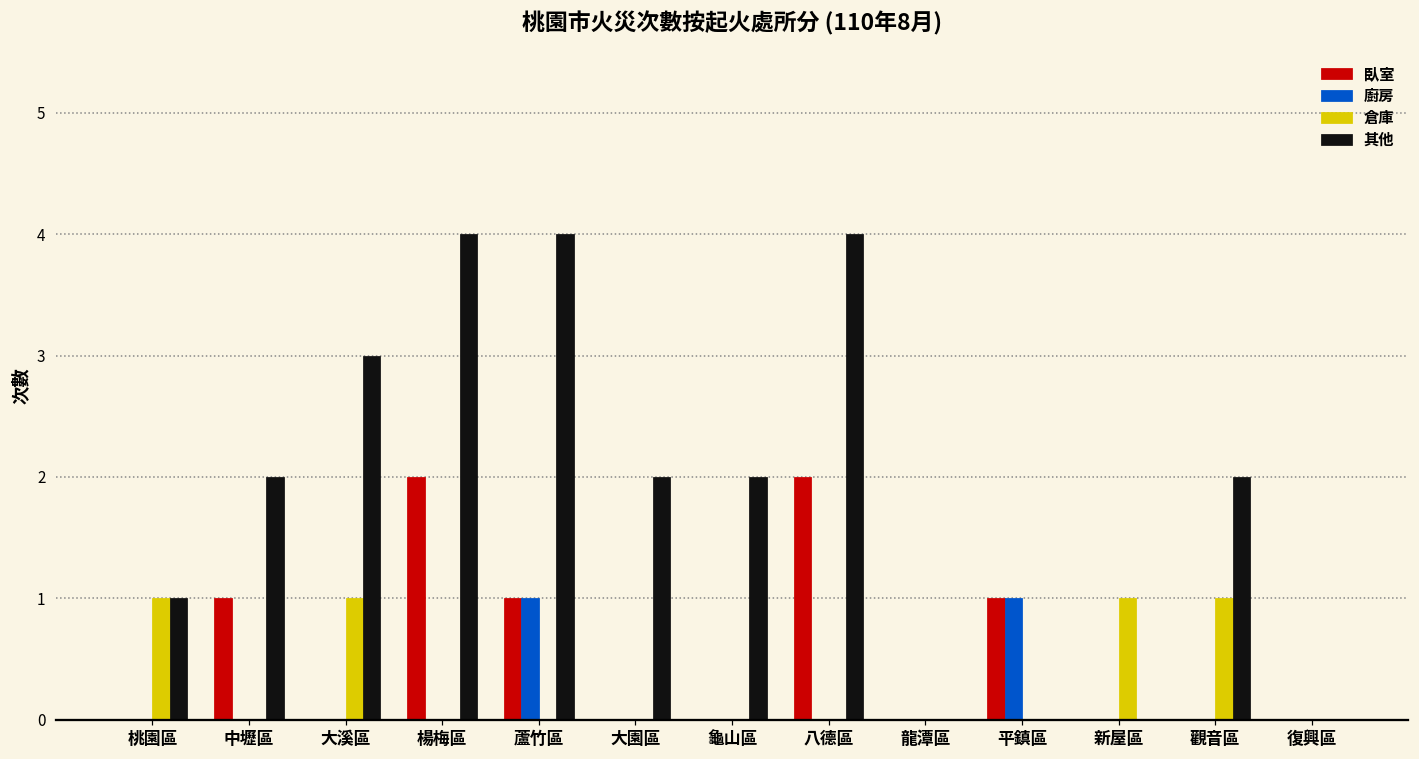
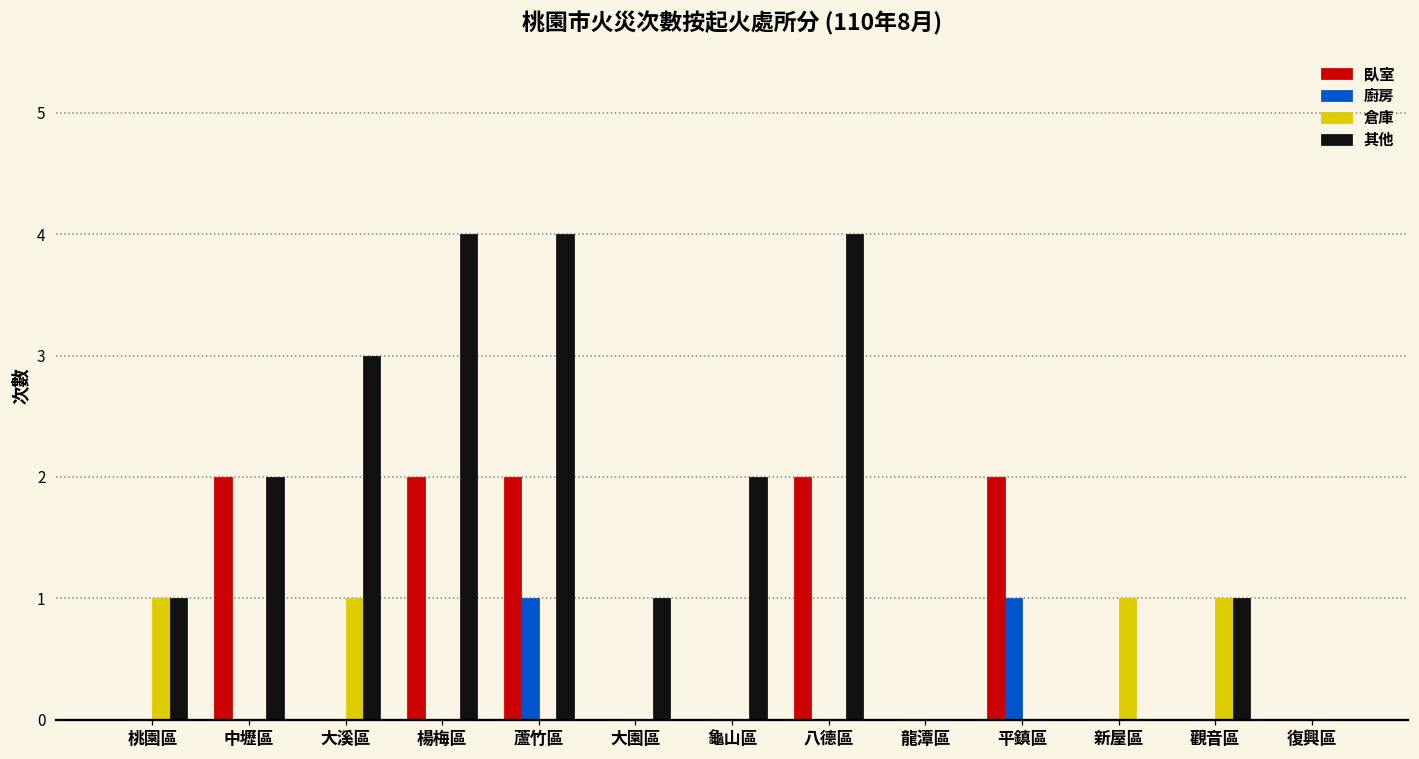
  {
    "臥室": {
      "桃園區": 0,
-     "中壢區": 1,
+     "中壢區": 2,
      "大溪區": 0,
      "楊梅區": 2,
-     "蘆竹區": 1,
+     "蘆竹區": 2,
      "大園區": 0,
      "龜山區": 0,
      "八德區": 2,
      "龍潭區": 0,
-     "平鎮區": 1,
+     "平鎮區": 2,
      "新屋區": 0,
      "觀音區": 0,
      "復興區": 0
    },
    "廚房": {
      "桃園區": 0,
      "中壢區": 0,
      "大溪區": 0,
      "楊梅區": 0,
      "蘆竹區": 1,
      "大園區": 0,
      "龜山區": 0,
      "八德區": 0,
      "龍潭區": 0,
      "平鎮區": 1,
      "新屋區": 0,
      "觀音區": 0,
      "復興區": 0
    },
    "倉庫": {
      "桃園區": 1,
      "中壢區": 0,
      "大溪區": 1,
      "楊梅區": 0,
      "蘆竹區": 0,
      "大園區": 0,
      "龜山區": 0,
      "八德區": 0,
      "龍潭區": 0,
      "平鎮區": 0,
      "新屋區": 1,
      "觀音區": 1,
      "復興區": 0
    },
    "其他": {
      "桃園區": 1,
      "中壢區": 2,
      "大溪區": 3,
      "楊梅區": 4,
      "蘆竹區": 4,
-     "大園區": 2,
+     "大園區": 1,
      "龜山區": 2,
      "八德區": 4,
      "龍潭區": 0,
      "平鎮區": 0,
      "新屋區": 0,
-     "觀音區": 2,
+     "觀音區": 1,
      "復興區": 0
    }
  }
